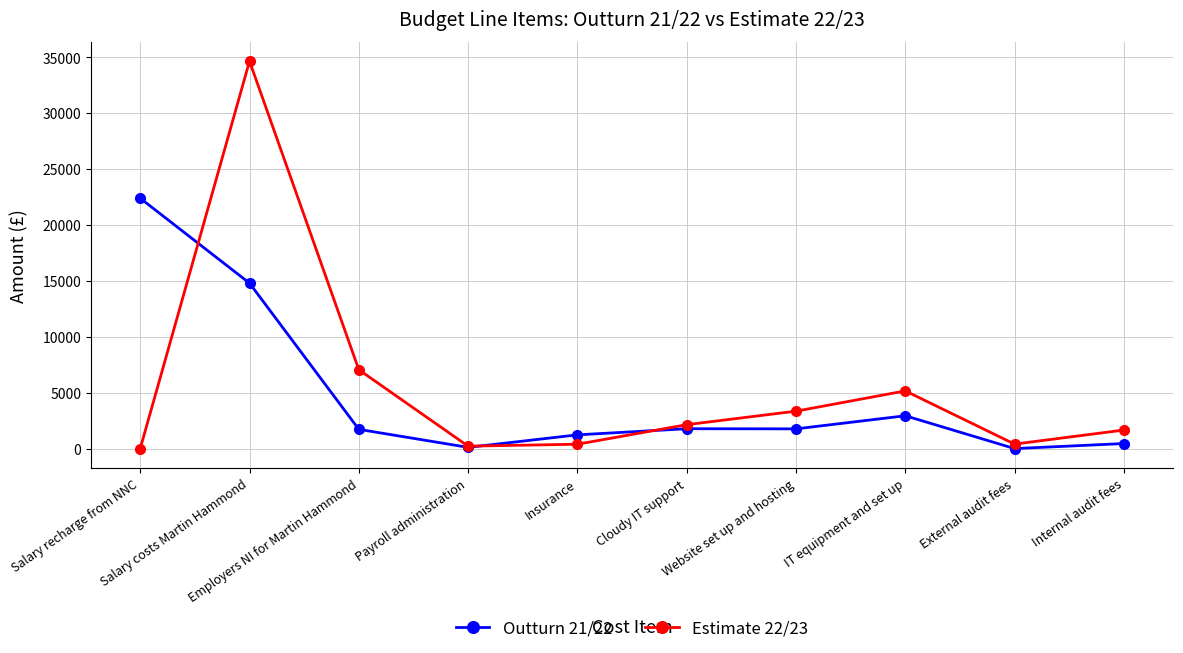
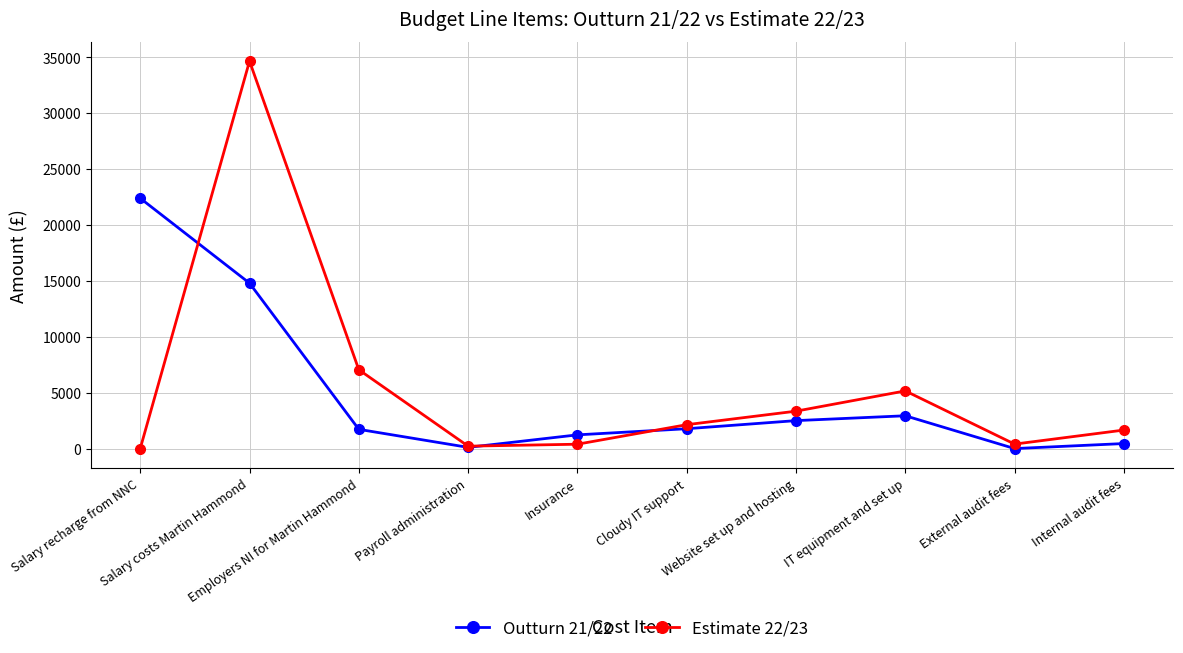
  {
    "Outturn 21/22": {
      "Salary recharge from NNC": 22400,
      "Salary costs Martin Hammond": 14800,
      "Employers NI for Martin Hammond": 1700,
      "Insurance": 1200,
      "Cloudy IT support": 1800,
-     "Website set up and hosting": 1800,
+     "Website set up and hosting": 2500,
      "IT equipment and set up": 2900,
      "External audit fees": 0,
      "Internal audit fees": 500
    },
    "Estimate 22/23": {
      "Salary recharge from NNC": 0,
      "Salary costs Martin Hammond": 34600,
      "Employers NI for Martin Hammond": 7000,
      "Insurance": 400,
      "Cloudy IT support": 2100,
      "Website set up and hosting": 3300,
      "IT equipment and set up": 5200,
      "External audit fees": 400,
      "Internal audit fees": 1700
    }
  }
